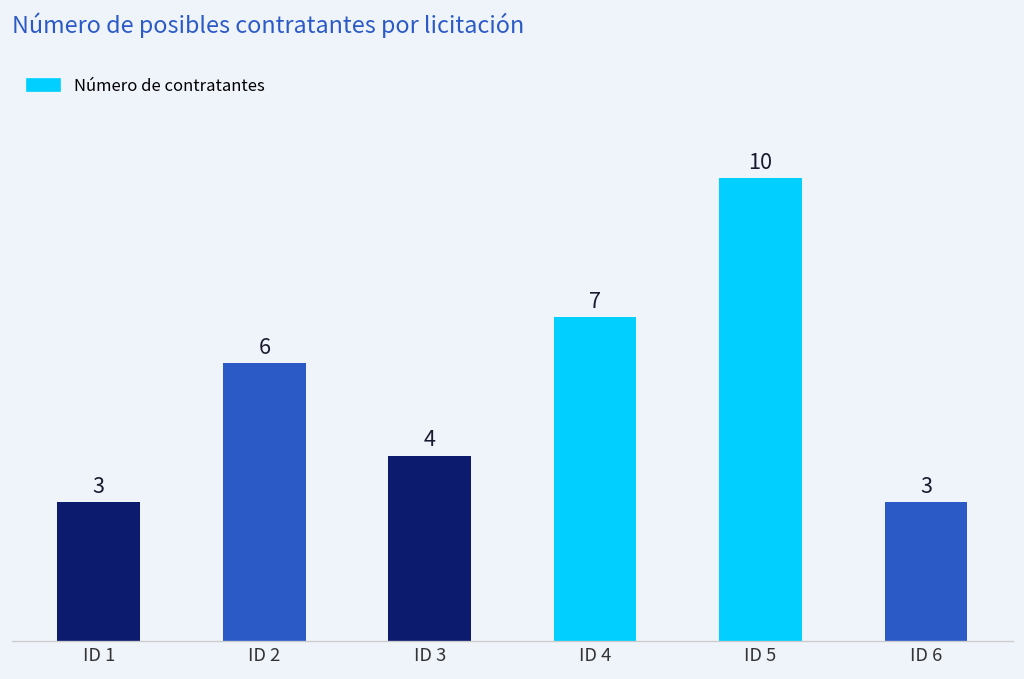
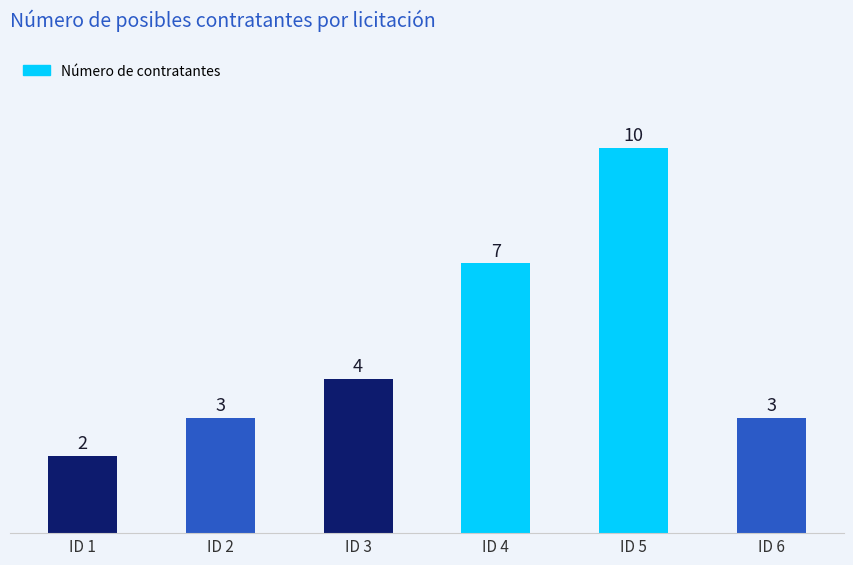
  {
-   "ID 1": 3,
-   "ID 2": 6,
+   "ID 1": 2,
+   "ID 2": 3,
    "ID 3": 4,
    "ID 4": 7,
    "ID 5": 10,
    "ID 6": 3
  }
